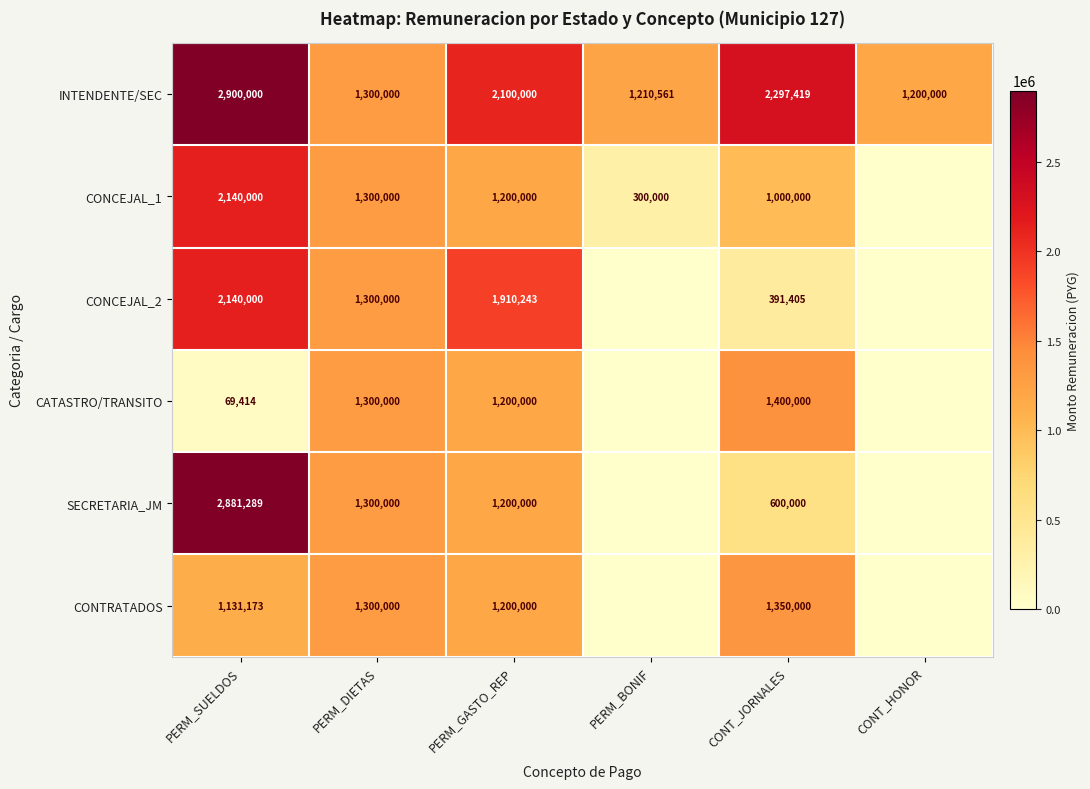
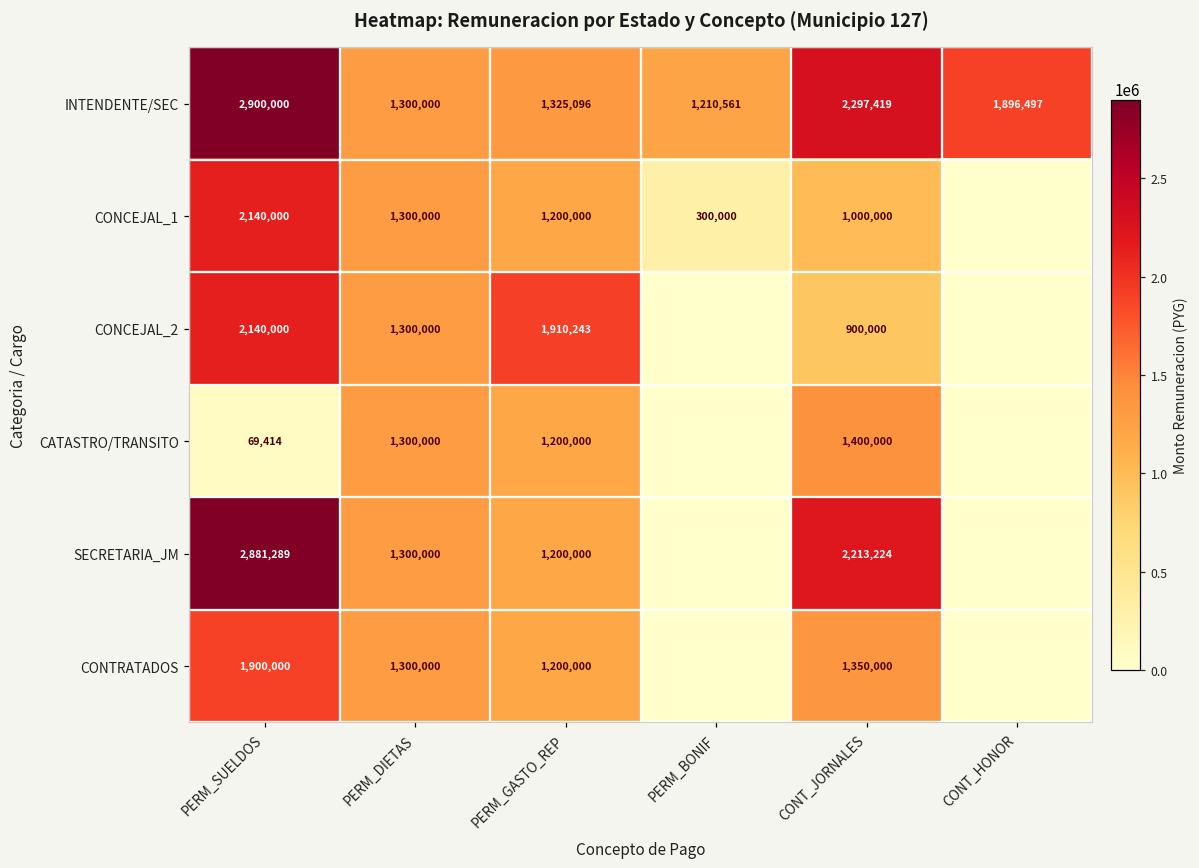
  {
    "INTENDENTE/SEC": {
      "PERM_SUELDOS": "2,900,000",
      "PERM_DIETAS": "1,300,000",
-     "PERM_GASTO_REP": "2,100,000",
+     "PERM_GASTO_REP": "1,325,096",
      "PERM_BONIF": "1,210,561",
      "CONT_JORNALES": "2,297,419",
-     "CONT_HONOR": "1,200,000"
+     "CONT_HONOR": "1,896,497"
    },
    "CONCEJAL_1": {
      "PERM_SUELDOS": "2,140,000",
      "PERM_DIETAS": "1,300,000",
      "PERM_GASTO_REP": "1,200,000",
      "PERM_BONIF": "300,000",
      "CONT_JORNALES": "1,000,000"
    },
    "CONCEJAL_2": {
      "PERM_SUELDOS": "2,140,000",
      "PERM_DIETAS": "1,300,000",
      "PERM_GASTO_REP": "1,910,243",
-     "CONT_JORNALES": "391,405"
+     "CONT_JORNALES": "900,000"
    },
    "CATASTRO/TRANSITO": {
      "PERM_SUELDOS": "69,414",
      "PERM_DIETAS": "1,300,000",
      "PERM_GASTO_REP": "1,200,000",
      "CONT_JORNALES": "1,400,000"
    },
    "SECRETARIA_JM": {
      "PERM_SUELDOS": "2,881,289",
      "PERM_DIETAS": "1,300,000",
      "PERM_GASTO_REP": "1,200,000",
-     "CONT_JORNALES": "600,000"
+     "CONT_JORNALES": "2,213,224"
    },
    "CONTRATADOS": {
-     "PERM_SUELDOS": "1,131,173",
+     "PERM_SUELDOS": "1,900,000",
      "PERM_DIETAS": "1,300,000",
      "PERM_GASTO_REP": "1,200,000",
      "CONT_JORNALES": "1,350,000"
    }
  }
